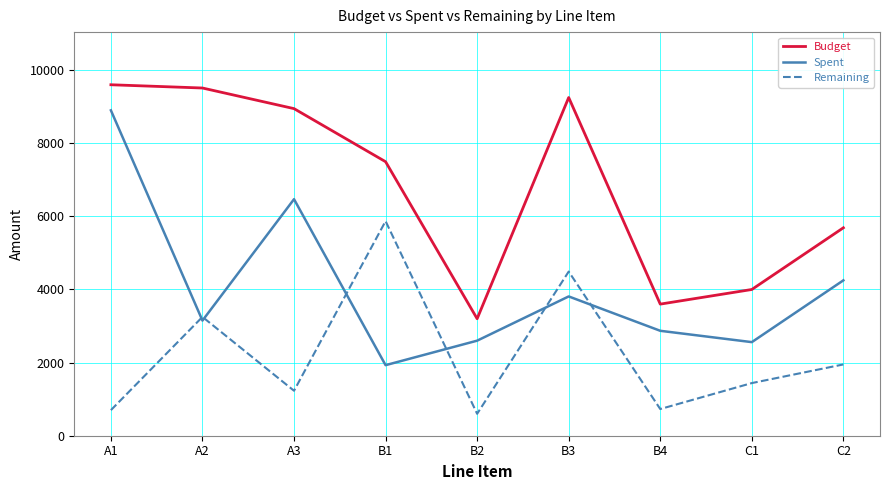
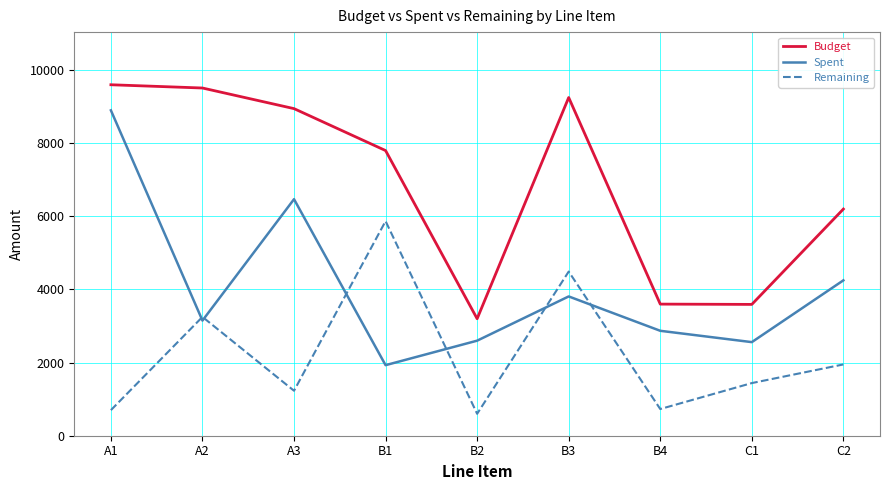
  {
    "Budget": {
      "A1": 9600,
      "A2": 9500,
      "A3": 8900,
-     "B1": 7500,
+     "B1": 7800,
      "B2": 3200,
      "B3": 9300,
      "B4": 3600,
-     "C1": 4000,
-     "C2": 5700
+     "C1": 3600,
+     "C2": 6200
    }
  }
